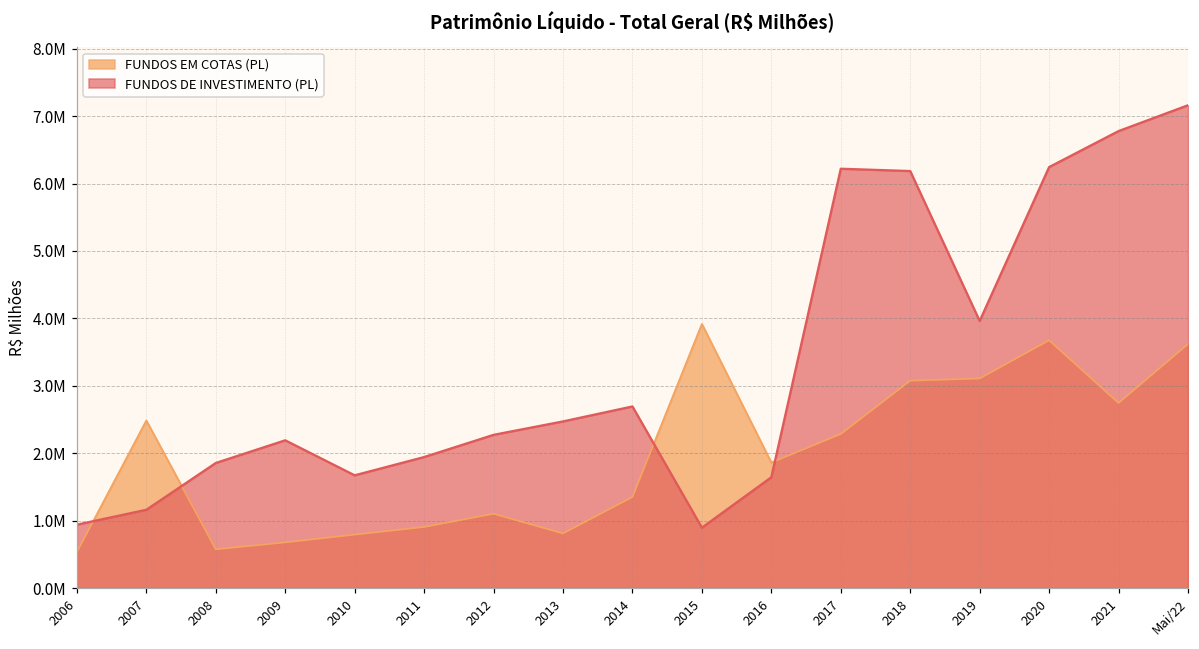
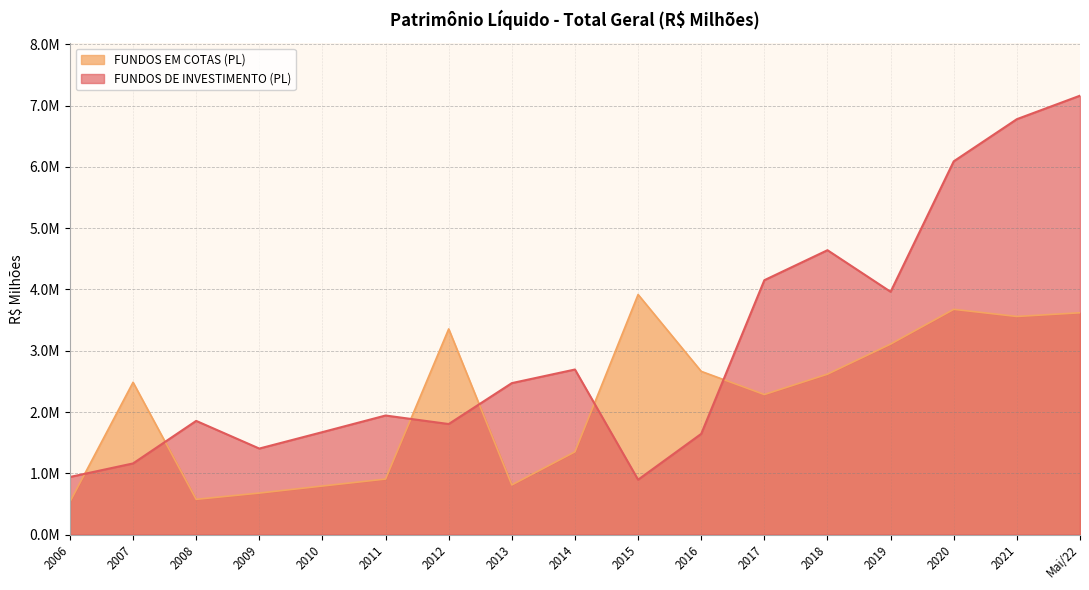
  {
    "FUNDOS EM COTAS (PL)": {
      "2006": 500000,
      "2007": 2500000,
      "2008": 600000,
      "2009": 700000,
      "2010": 800000,
      "2011": 900000,
-     "2012": 1100000,
+     "2012": 3400000,
      "2013": 800000,
      "2014": 1400000,
      "2015": 3900000,
-     "2016": 1900000,
+     "2016": 2700000,
      "2017": 2300000,
-     "2018": 3100000,
+     "2018": 2600000,
      "2019": 3100000,
      "2020": 3700000,
-     "2021": 2700000,
+     "2021": 3600000,
      "Mai/22": 3600000
    },
    "FUNDOS DE INVESTIMENTO (PL)": {
      "2006": 900000,
      "2007": 1200000,
      "2008": 1900000,
-     "2009": 2200000,
+     "2009": 1400000,
      "2010": 1700000,
      "2011": 1900000,
-     "2012": 2300000,
+     "2012": 1800000,
      "2013": 2500000,
      "2014": 2700000,
      "2015": 900000,
      "2016": 1600000,
-     "2017": 6200000,
-     "2018": 6200000,
+     "2017": 4200000,
+     "2018": 4600000,
      "2019": 4000000,
-     "2020": 6200000,
+     "2020": 6100000,
      "2021": 6800000,
      "Mai/22": 7200000
    }
  }
